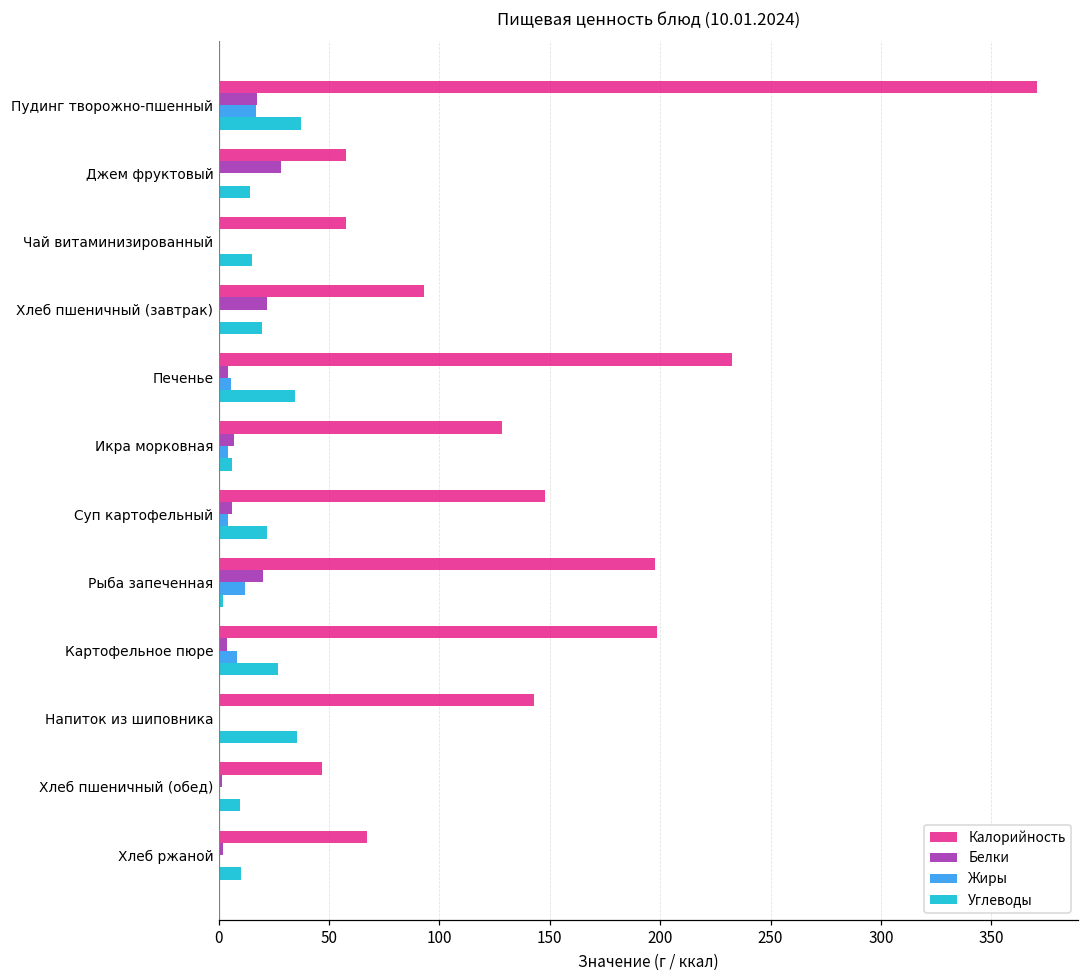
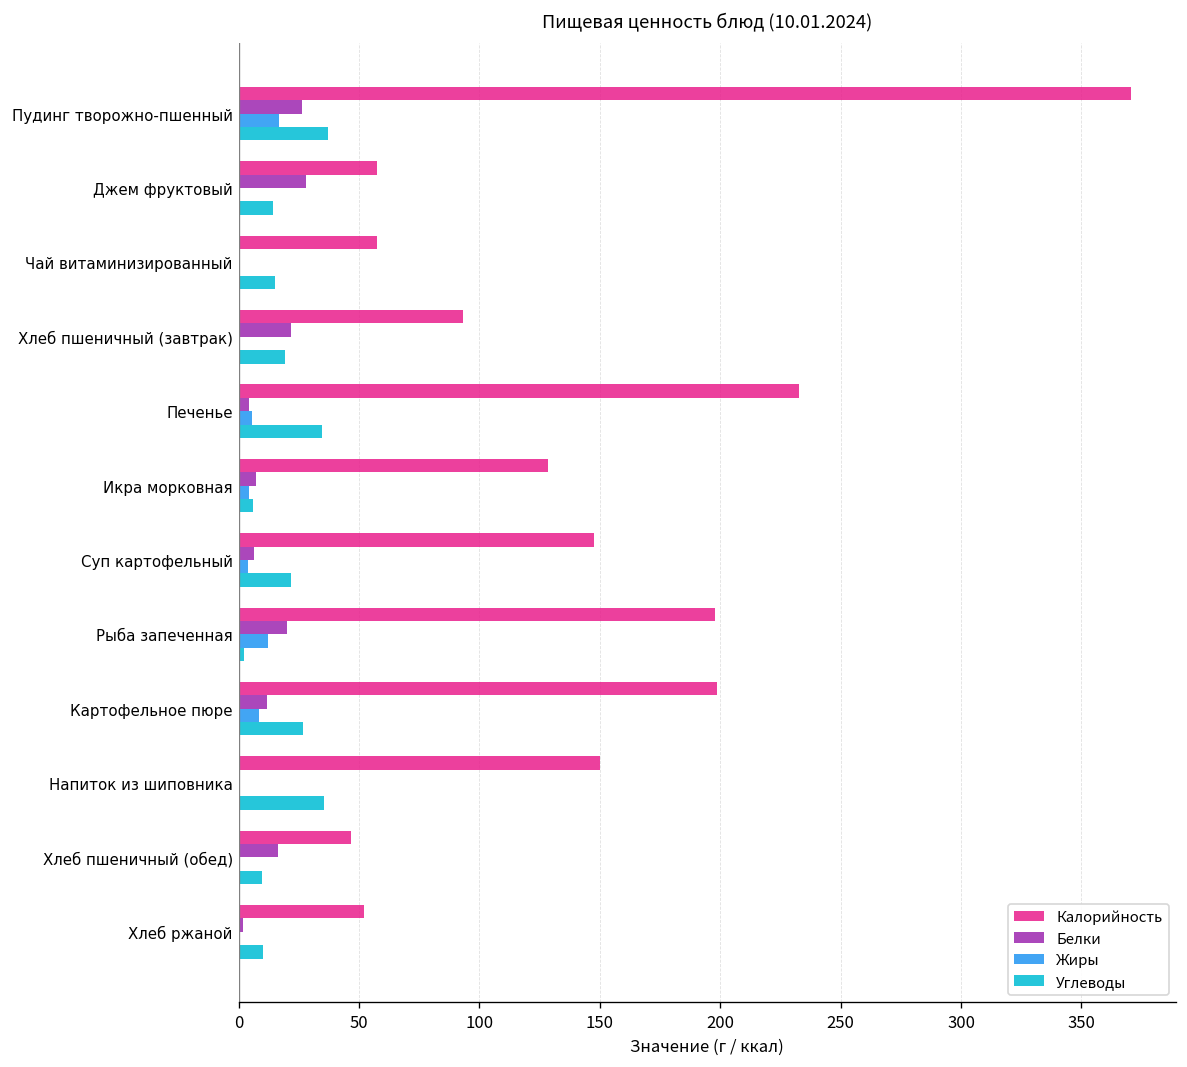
  {
    "Калорийность": {
      "Пудинг творожно-пшенный": 371,
      "Джем фруктовый": 58,
      "Чай витаминизированный": 58,
      "Хлеб пшеничный (завтрак)": 93,
      "Печенье": 233,
      "Икра морковная": 128,
      "Суп картофельный": 148,
      "Рыба запеченная": 198,
      "Картофельное пюре": 199,
-     "Напиток из шиповника": 143,
+     "Напиток из шиповника": 150,
      "Хлеб пшеничный (обед)": 47,
-     "Хлеб ржаной": 67
+     "Хлеб ржаной": 52
    },
    "Белки": {
-     "Пудинг творожно-пшенный": 18,
+     "Пудинг творожно-пшенный": 26,
      "Джем фруктовый": 28,
      "Хлеб пшеничный (завтрак)": 22,
      "Печенье": 4,
      "Икра морковная": 7,
      "Суп картофельный": 6,
      "Рыба запеченная": 20,
-     "Картофельное пюре": 4,
-     "Хлеб пшеничный (обед)": 2,
+     "Картофельное пюре": 12,
+     "Хлеб пшеничный (обед)": 16,
      "Хлеб ржаной": 2
    }
  }
